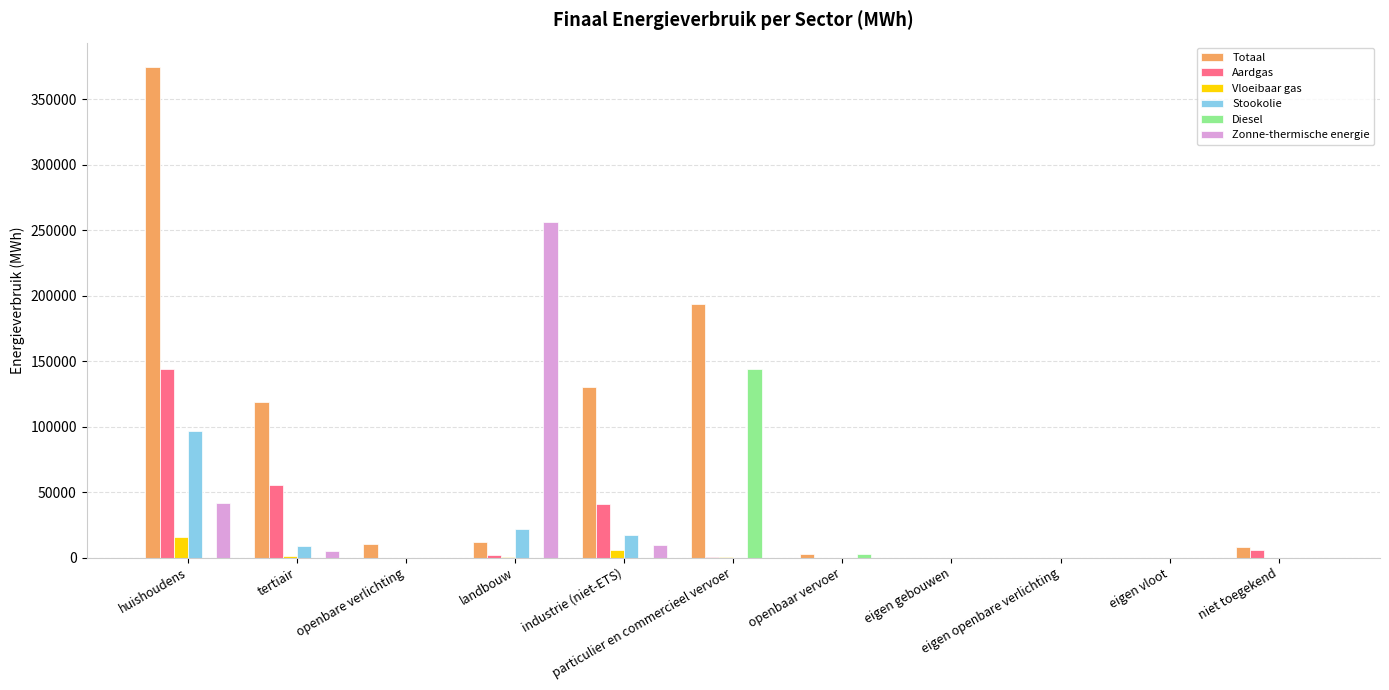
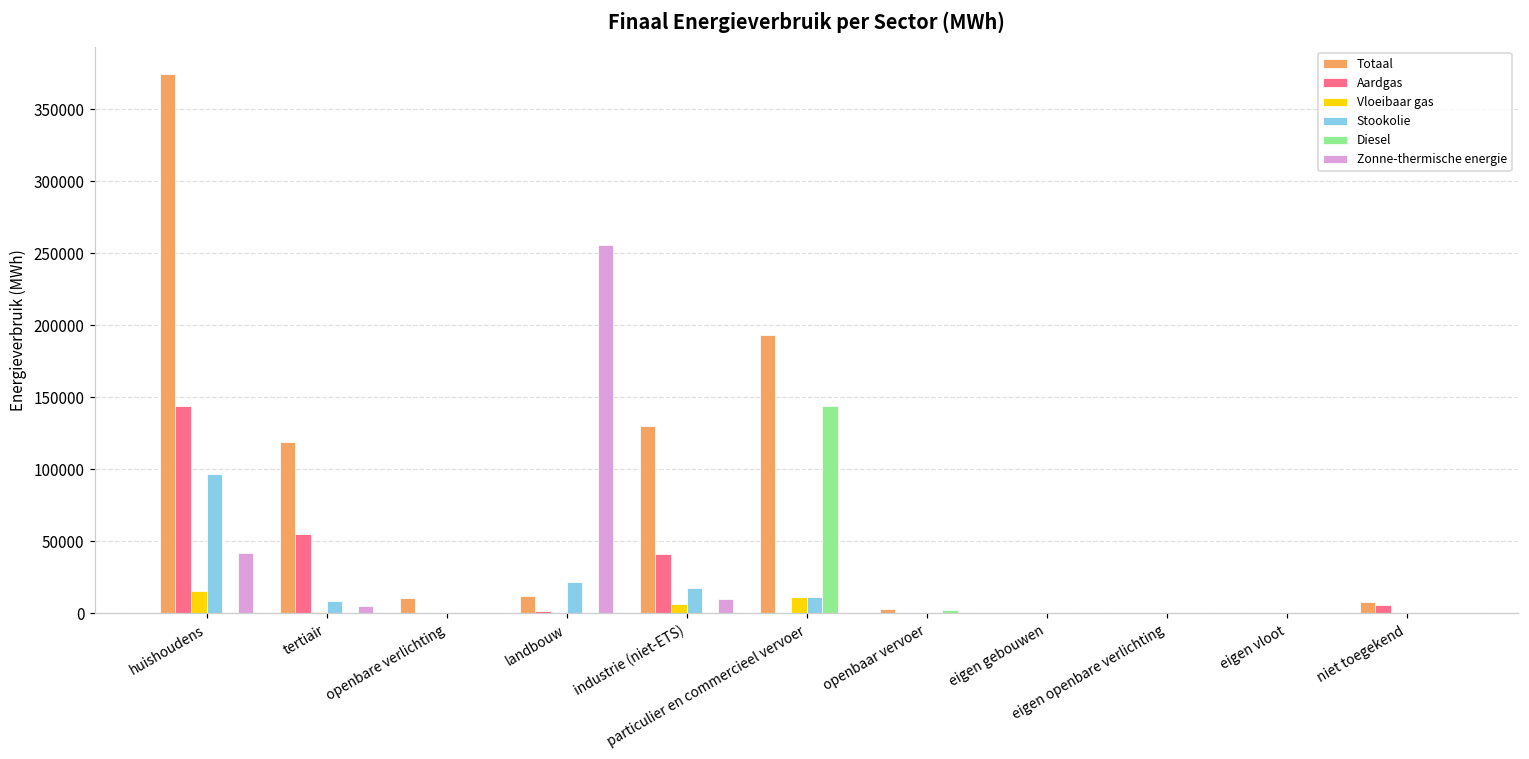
  {
    "Totaal": {
      "huishoudens": 375000,
      "tertiair": 119000,
      "openbare verlichting": 11000,
      "landbouw": 12000,
      "industrie (niet-ETS)": 130000,
      "particulier en commercieel vervoer": 193000,
      "openbaar vervoer": 3000,
      "eigen gebouwen": 0,
      "eigen openbare verlichting": 0,
      "eigen vloot": 0,
      "niet toegekend": 8000
    },
    "Aardgas": {
      "huishoudens": 144000,
      "tertiair": 55000,
      "openbare verlichting": 0,
      "industrie (niet-ETS)": 41000,
      "openbaar vervoer": 0,
      "eigen gebouwen": 0,
      "eigen openbare verlichting": 0,
      "eigen vloot": 0,
      "niet toegekend": 6000
    },
    "Vloeibaar gas": {
      "huishoudens": 15000,
      "openbare verlichting": 0,
      "industrie (niet-ETS)": 6000,
-     "particulier en commercieel vervoer": 0,
+     "particulier en commercieel vervoer": 11000,
      "openbaar vervoer": 0,
      "eigen gebouwen": 0,
      "eigen openbare verlichting": 0,
      "eigen vloot": 0,
      "niet toegekend": 0
    },
    "Stookolie": {
      "huishoudens": 96000,
      "tertiair": 9000,
      "openbare verlichting": 0,
      "landbouw": 21000,
      "industrie (niet-ETS)": 17000,
-     "particulier en commercieel vervoer": 0,
+     "particulier en commercieel vervoer": 12000,
      "openbaar vervoer": 0,
      "eigen gebouwen": 0,
      "eigen openbare verlichting": 0,
      "eigen vloot": 0,
      "niet toegekend": 0
    },
    "Diesel": {
      "huishoudens": 0,
      "tertiair": 0,
      "openbare verlichting": 0,
      "landbouw": 0,
      "industrie (niet-ETS)": 0,
      "particulier en commercieel vervoer": 144000,
      "openbaar vervoer": 3000,
      "eigen gebouwen": 0,
      "eigen openbare verlichting": 0,
      "eigen vloot": 0,
      "niet toegekend": 0
    },
    "Zonne-thermische energie": {
      "huishoudens": 42000,
      "tertiair": 5000,
      "openbare verlichting": 0,
      "landbouw": 256000,
      "industrie (niet-ETS)": 10000,
      "particulier en commercieel vervoer": 0,
      "openbaar vervoer": 0,
      "eigen gebouwen": 0,
      "eigen openbare verlichting": 0,
      "eigen vloot": 0,
      "niet toegekend": 0
    }
  }
